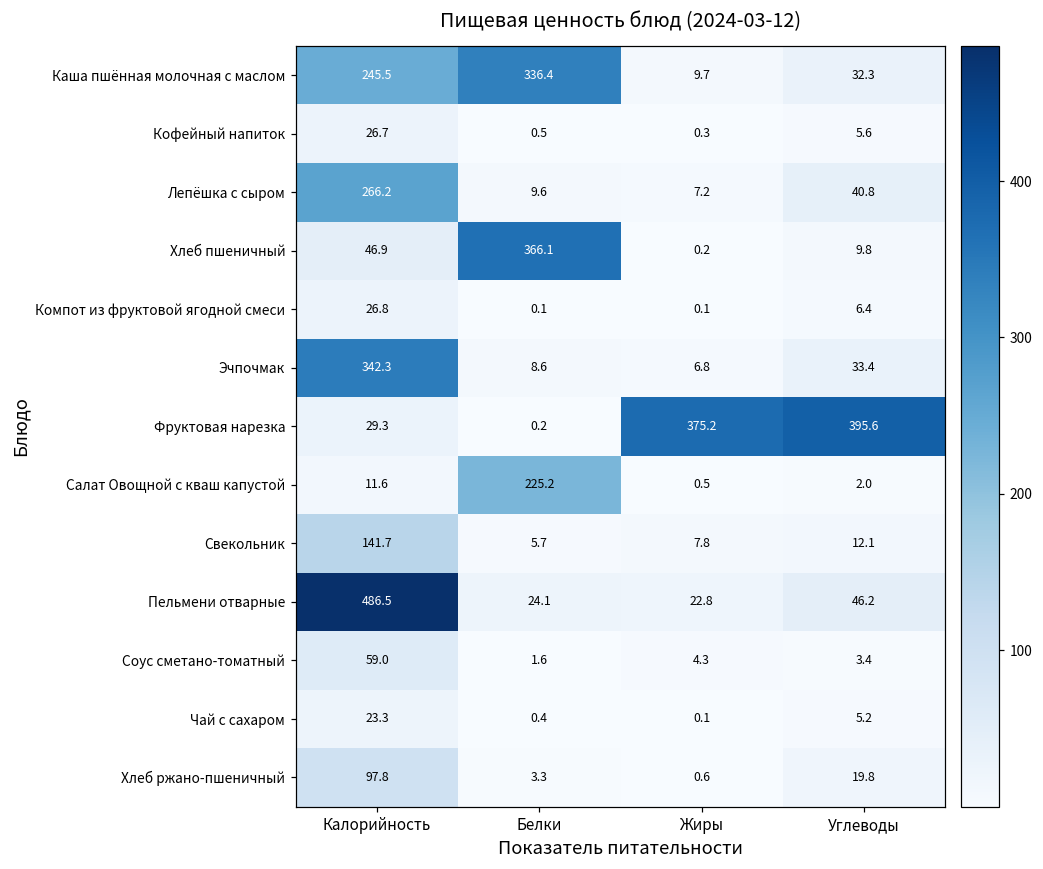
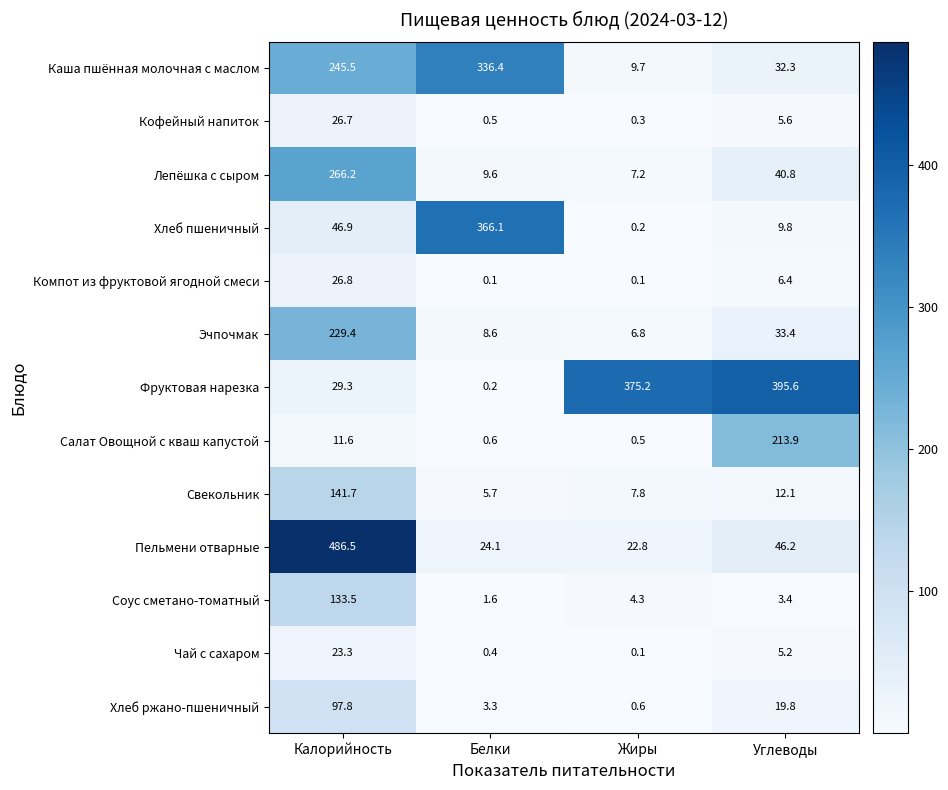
  {
    "Каша пшённая молочная с маслом": {
      "Калорийность": 245.5,
      "Белки": 336.4,
      "Жиры": 9.7,
      "Углеводы": 32.3
    },
    "Кофейный напиток": {
      "Калорийность": 26.7,
      "Белки": 0.5,
      "Жиры": 0.3,
      "Углеводы": 5.6
    },
    "Лепёшка с сыром": {
      "Калорийность": 266.2,
      "Белки": 9.6,
      "Жиры": 7.2,
      "Углеводы": 40.8
    },
    "Хлеб пшеничный": {
      "Калорийность": 46.9,
      "Белки": 366.1,
      "Жиры": 0.2,
      "Углеводы": 9.8
    },
    "Компот из фруктовой ягодной смеси": {
      "Калорийность": 26.8,
      "Белки": 0.1,
      "Жиры": 0.1,
      "Углеводы": 6.4
    },
    "Эчпочмак": {
-     "Калорийность": 342.3,
+     "Калорийность": 229.4,
      "Белки": 8.6,
      "Жиры": 6.8,
      "Углеводы": 33.4
    },
    "Фруктовая нарезка": {
      "Калорийность": 29.3,
      "Белки": 0.2,
      "Жиры": 375.2,
      "Углеводы": 395.6
    },
    "Салат Овощной с кваш капустой": {
      "Калорийность": 11.6,
-     "Белки": 225.2,
+     "Белки": 0.6,
      "Жиры": 0.5,
-     "Углеводы": 2.0
+     "Углеводы": 213.9
    },
    "Свекольник": {
      "Калорийность": 141.7,
      "Белки": 5.7,
      "Жиры": 7.8,
      "Углеводы": 12.1
    },
    "Пельмени отварные": {
      "Калорийность": 486.5,
      "Белки": 24.1,
      "Жиры": 22.8,
      "Углеводы": 46.2
    },
    "Соус сметано-томатный": {
-     "Калорийность": 59.0,
+     "Калорийность": 133.5,
      "Белки": 1.6,
      "Жиры": 4.3,
      "Углеводы": 3.4
    },
    "Чай с сахаром": {
      "Калорийность": 23.3,
      "Белки": 0.4,
      "Жиры": 0.1,
      "Углеводы": 5.2
    },
    "Хлеб ржано-пшеничный": {
      "Калорийность": 97.8,
      "Белки": 3.3,
      "Жиры": 0.6,
      "Углеводы": 19.8
    }
  }
